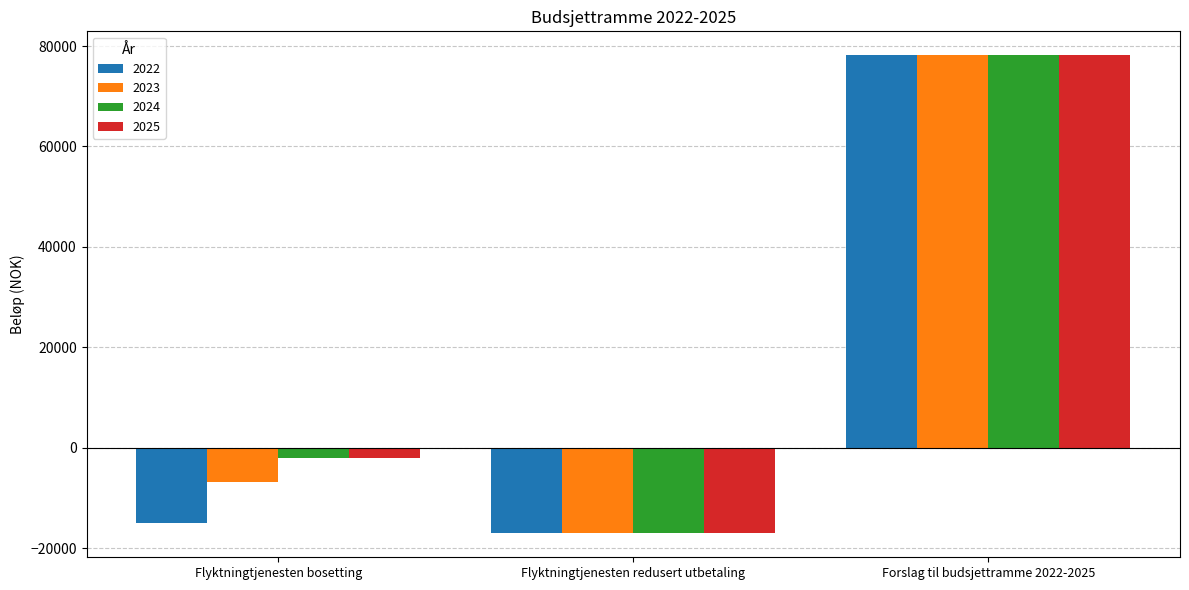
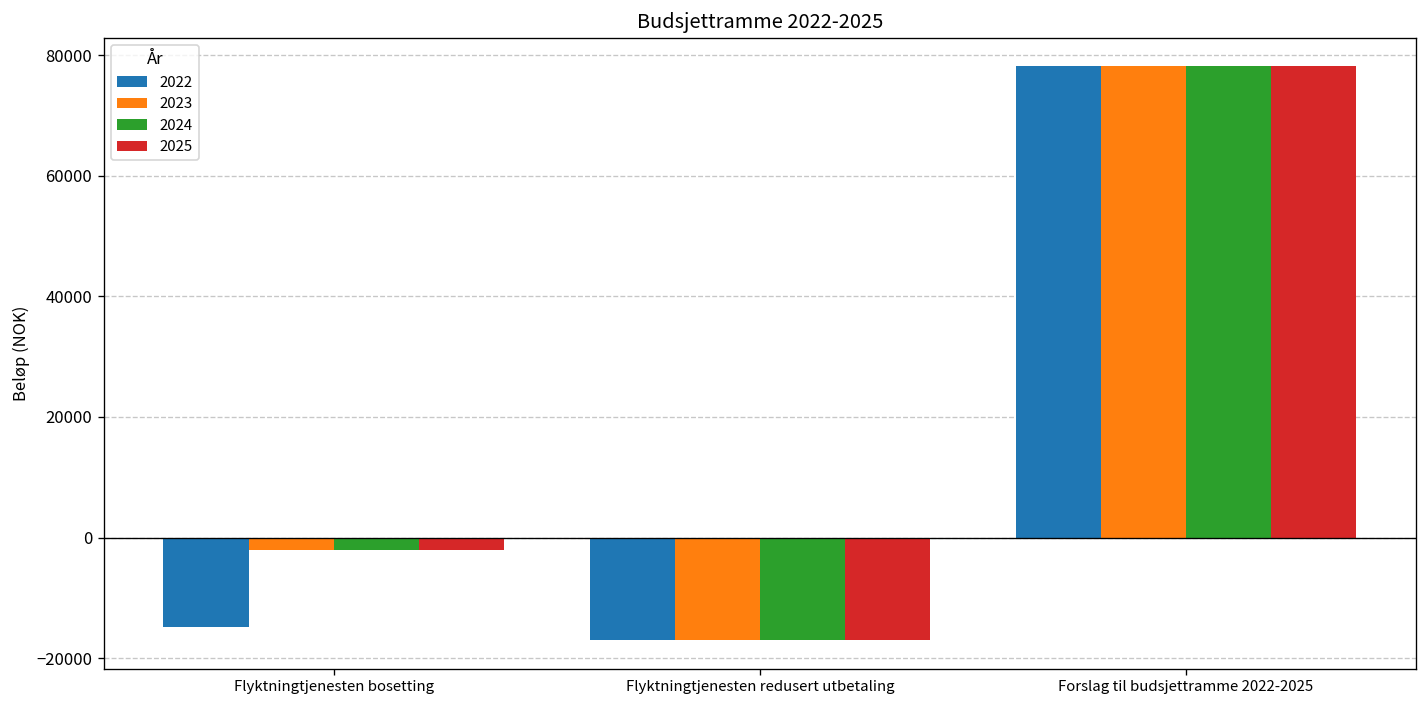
  {
    "2022": {
      "Flyktningtjenesten bosetting": -15000,
      "Flyktningtjenesten redusert utbetaling": -17000,
      "Forslag til budsjettramme 2022-2025": 78000
    },
    "2023": {
-     "Flyktningtjenesten bosetting": -7000,
+     "Flyktningtjenesten bosetting": -2000,
      "Flyktningtjenesten redusert utbetaling": -17000,
      "Forslag til budsjettramme 2022-2025": 78000
    },
    "2024": {
      "Flyktningtjenesten bosetting": -2000,
      "Flyktningtjenesten redusert utbetaling": -17000,
      "Forslag til budsjettramme 2022-2025": 78000
    },
    "2025": {
      "Flyktningtjenesten bosetting": -2000,
      "Flyktningtjenesten redusert utbetaling": -17000,
      "Forslag til budsjettramme 2022-2025": 78000
    }
  }
